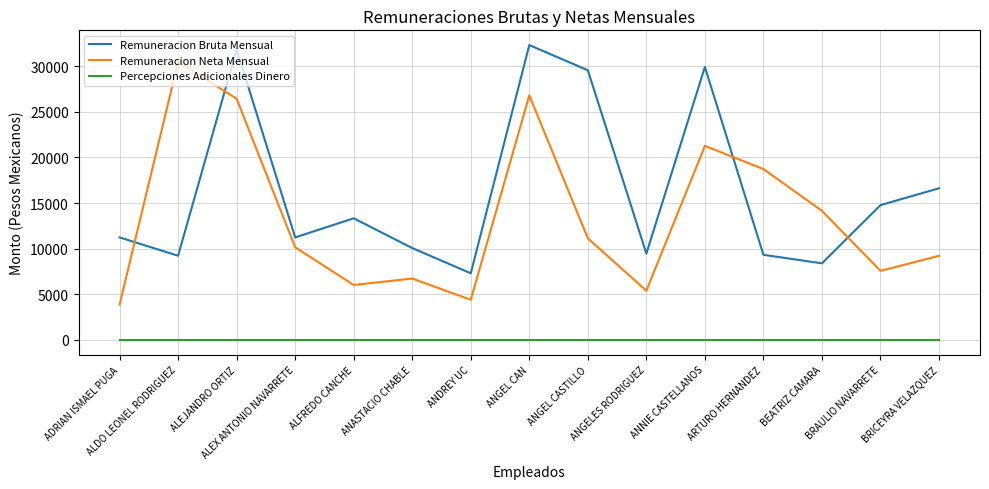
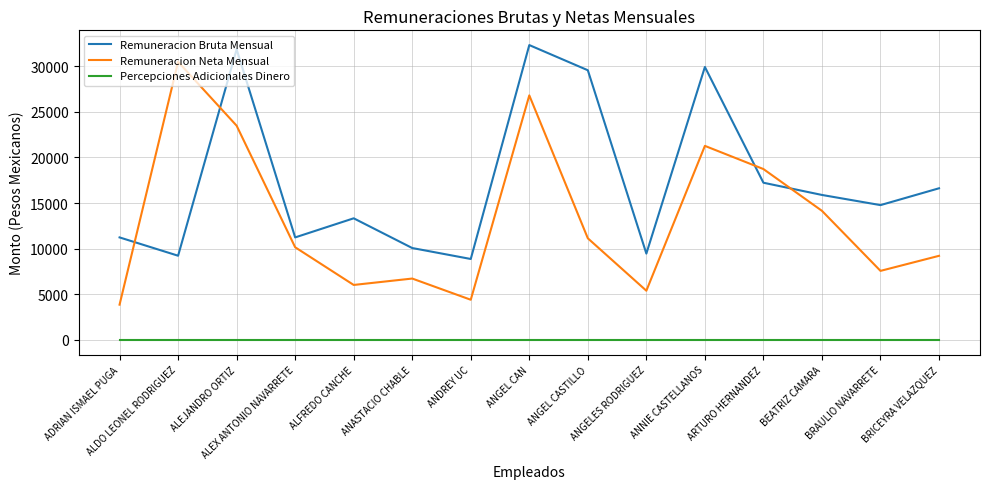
  {
    "Remuneracion Bruta Mensual": {
      "ADRIAN ISMAEL PUGA": 11000,
      "ALDO LEONEL RODRIGUEZ": 9000,
      "ALEX ANTONIO NAVARRETE": 11000,
      "ALFREDO CANCHE": 13000,
      "ANASTACIO CHABLE": 10000,
-     "ANDREY UC": 7000,
+     "ANDREY UC": 9000,
      "ANGEL CAN": 32000,
      "ANGEL CASTILLO": 30000,
      "ANGELES RODRIGUEZ": 9000,
      "ANNIE CASTELLANOS": 30000,
-     "ARTURO HERNANDEZ": 9000,
-     "BEATRIZ CAMARA": 8000,
+     "ARTURO HERNANDEZ": 17000,
+     "BEATRIZ CAMARA": 16000,
      "BRAULIO NAVARRETE": 15000,
      "BRICEYRA VELAZQUEZ": 17000
    },
    "Remuneracion Neta Mensual": {
      "ADRIAN ISMAEL PUGA": 4000,
-     "ALEJANDRO ORTIZ": 26000,
+     "ALEJANDRO ORTIZ": 23000,
      "ALEX ANTONIO NAVARRETE": 10000,
      "ALFREDO CANCHE": 6000,
      "ANASTACIO CHABLE": 7000,
      "ANDREY UC": 4000,
      "ANGEL CAN": 27000,
      "ANGEL CASTILLO": 11000,
      "ANGELES RODRIGUEZ": 5000,
      "ANNIE CASTELLANOS": 21000,
      "ARTURO HERNANDEZ": 19000,
      "BEATRIZ CAMARA": 14000,
      "BRAULIO NAVARRETE": 8000,
      "BRICEYRA VELAZQUEZ": 9000
    },
    "Percepciones Adicionales Dinero": {
      "ADRIAN ISMAEL PUGA": 0,
      "ALDO LEONEL RODRIGUEZ": 0,
      "ALEJANDRO ORTIZ": 0,
      "ALEX ANTONIO NAVARRETE": 0,
      "ALFREDO CANCHE": 0,
      "ANASTACIO CHABLE": 0,
      "ANDREY UC": 0,
      "ANGEL CAN": 0,
      "ANGEL CASTILLO": 0,
      "ANGELES RODRIGUEZ": 0,
      "ANNIE CASTELLANOS": 0,
      "ARTURO HERNANDEZ": 0,
      "BEATRIZ CAMARA": 0,
      "BRAULIO NAVARRETE": 0,
      "BRICEYRA VELAZQUEZ": 0
    }
  }
